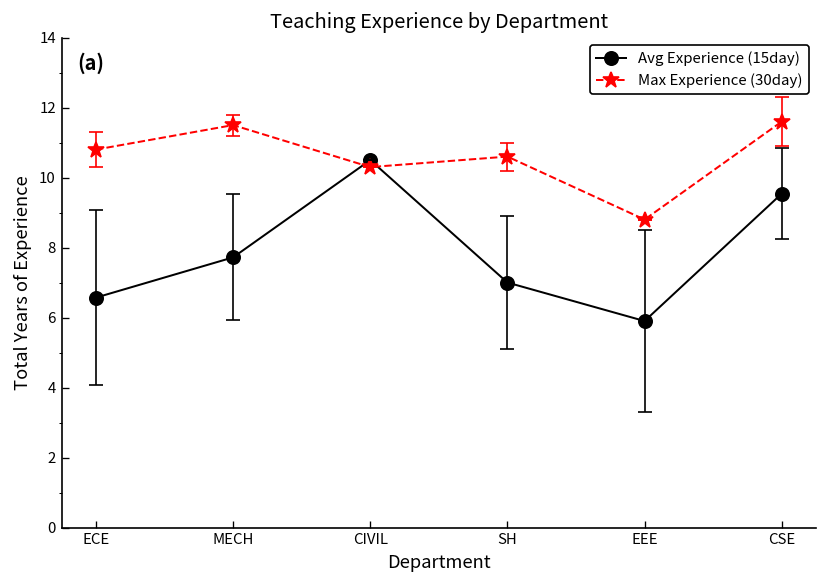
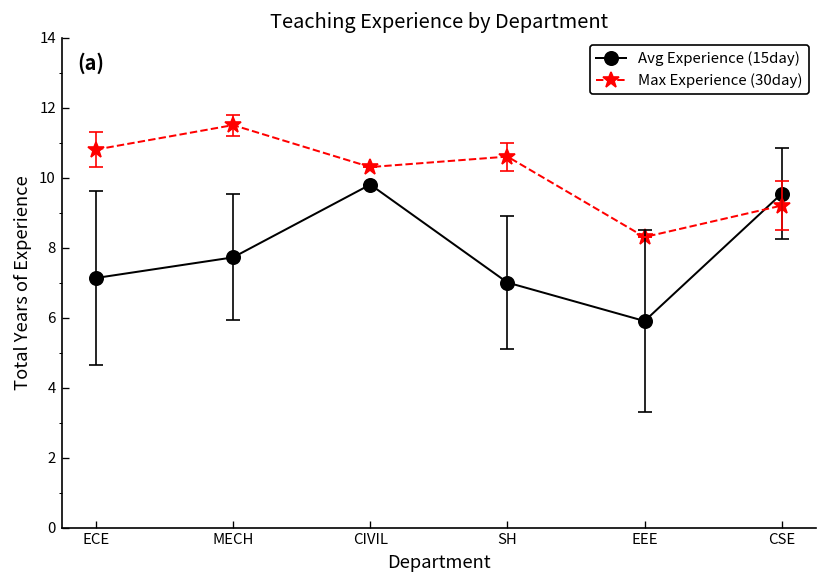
  {
    "Avg Experience (15day)": {
-     "ECE": 6.6,
+     "ECE": 7.1,
      "MECH": 7.7,
-     "CIVIL": 10.5,
+     "CIVIL": 9.8,
      "SH": 7.0,
      "EEE": 5.9,
      "CSE": 9.5
    },
    "Max Experience (30day)": {
      "ECE": 10.8,
      "MECH": 11.5,
      "SH": 10.6,
-     "EEE": 8.8,
-     "CSE": 11.6
+     "EEE": 8.3,
+     "CSE": 9.2
    }
  }
